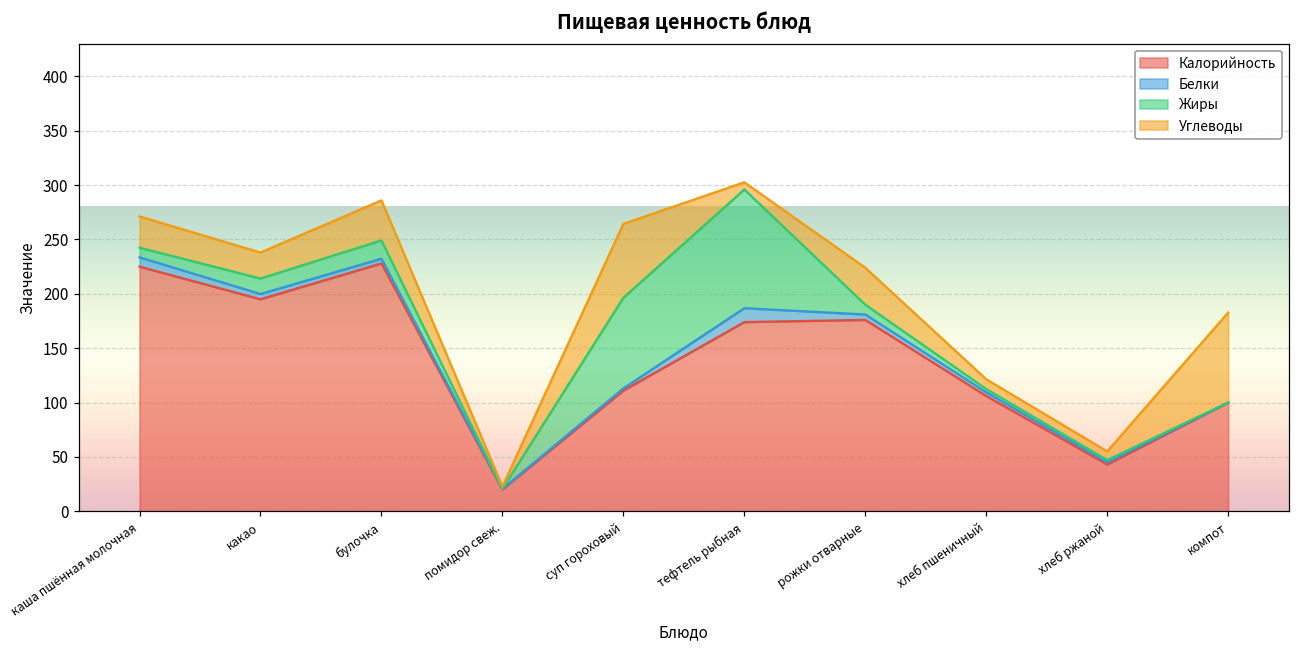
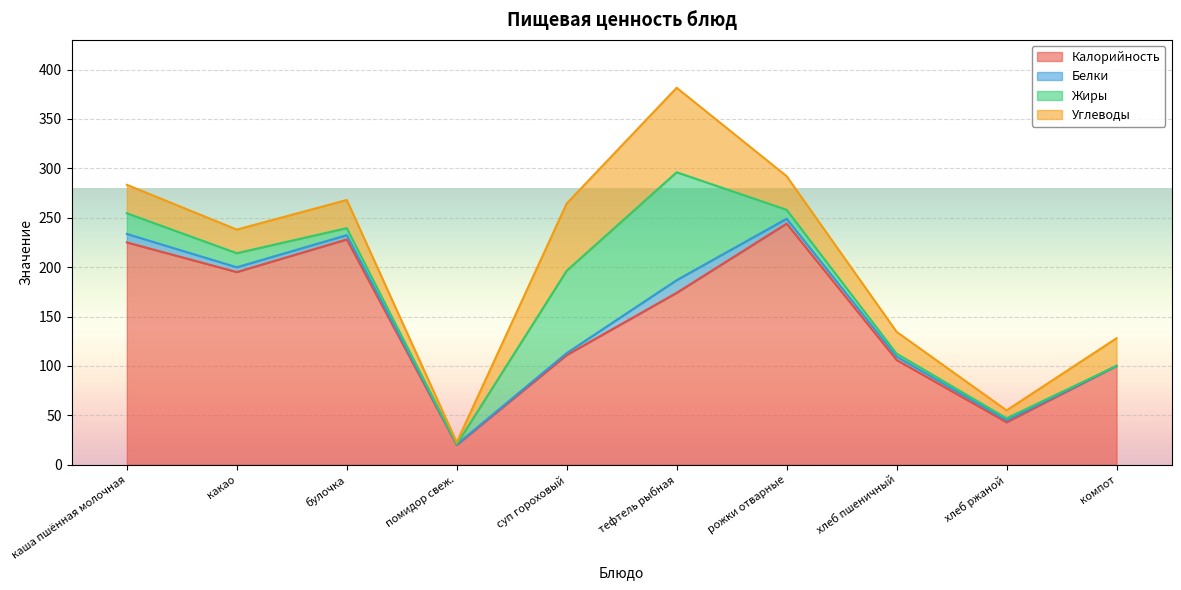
  {
    "Калорийность": {
      "каша пшённая молочная": 230,
      "какао": 200,
      "булочка": 230,
      "тефтель рыбная": 170,
-     "рожки отварные": 180,
+     "рожки отварные": 240,
      "хлеб пшеничный": 110
    },
    "Белки": {
      "каша пшённая молочная": 10,
      "какао": 0,
      "булочка": 0,
      "тефтель рыбная": 10,
      "рожки отварные": 10,
      "хлеб пшеничный": 0
    },
    "Жиры": {
-     "каша пшённая молочная": 10,
+     "каша пшённая молочная": 20,
      "какао": 10,
-     "булочка": 20,
+     "булочка": 10,
      "суп гороховый": 80,
      "тефтель рыбная": 110,
      "рожки отварные": 10,
      "хлеб пшеничный": 0
    },
    "Углеводы": {
      "каша пшённая молочная": 30,
      "какао": 20,
-     "булочка": 40,
+     "булочка": 30,
      "суп гороховый": 70,
-     "тефтель рыбная": 10,
+     "тефтель рыбная": 90,
      "рожки отварные": 30,
-     "хлеб пшеничный": 10,
+     "хлеб пшеничный": 20,
      "хлеб ржаной": 10,
-     "компот": 80
+     "компот": 30
    }
  }
